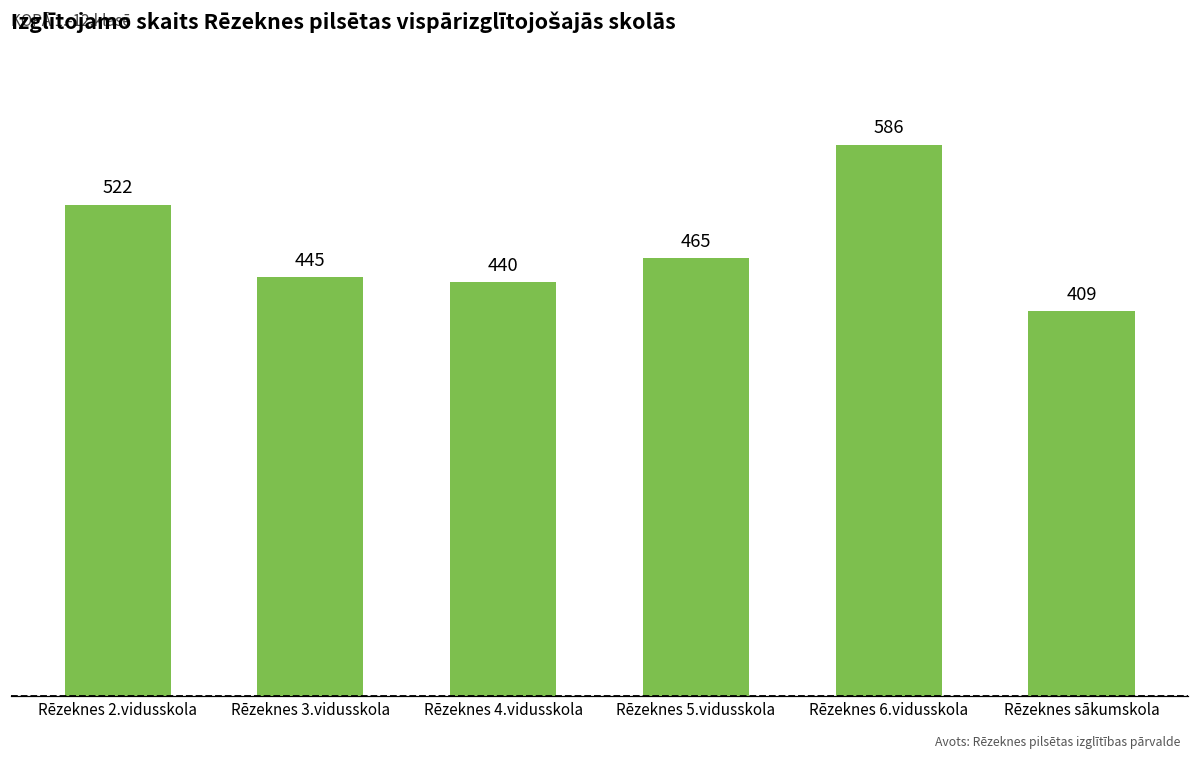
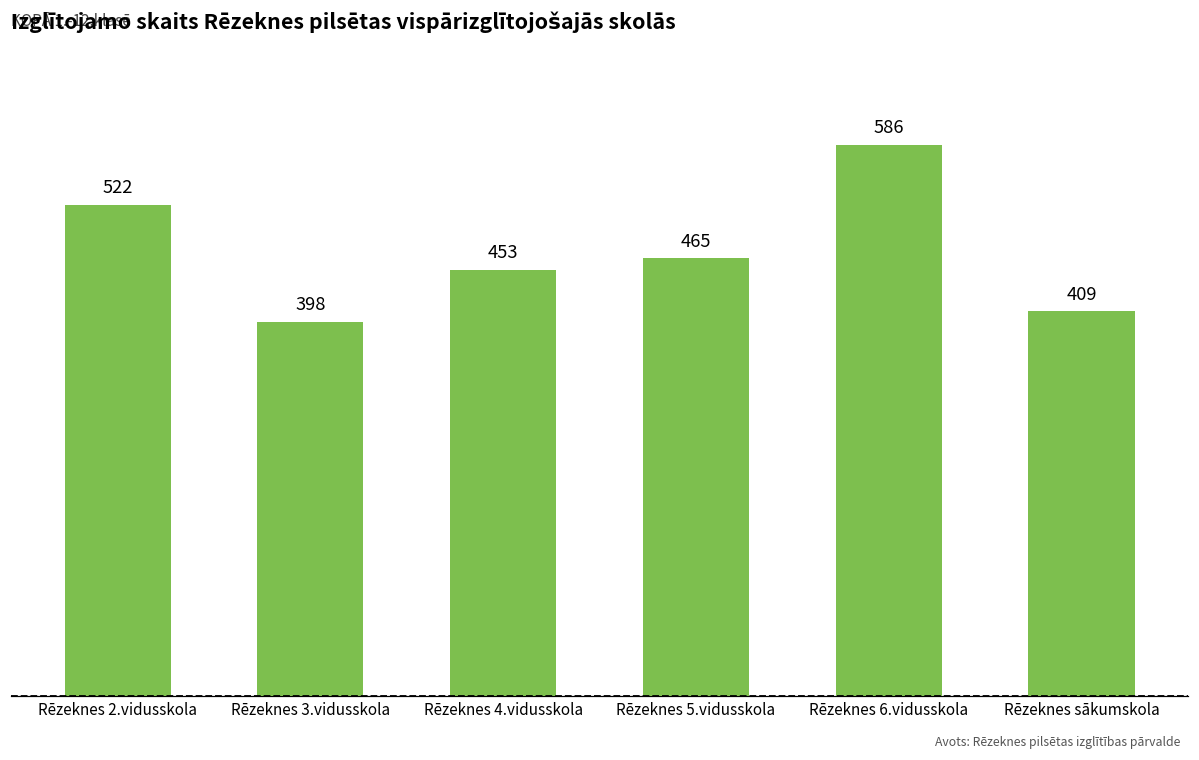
  {
    "Rēzeknes 2.vidusskola": 522,
-   "Rēzeknes 3.vidusskola": 445,
-   "Rēzeknes 4.vidusskola": 440,
+   "Rēzeknes 3.vidusskola": 398,
+   "Rēzeknes 4.vidusskola": 453,
    "Rēzeknes 5.vidusskola": 465,
    "Rēzeknes 6.vidusskola": 586,
    "Rēzeknes sākumskola": 409
  }
